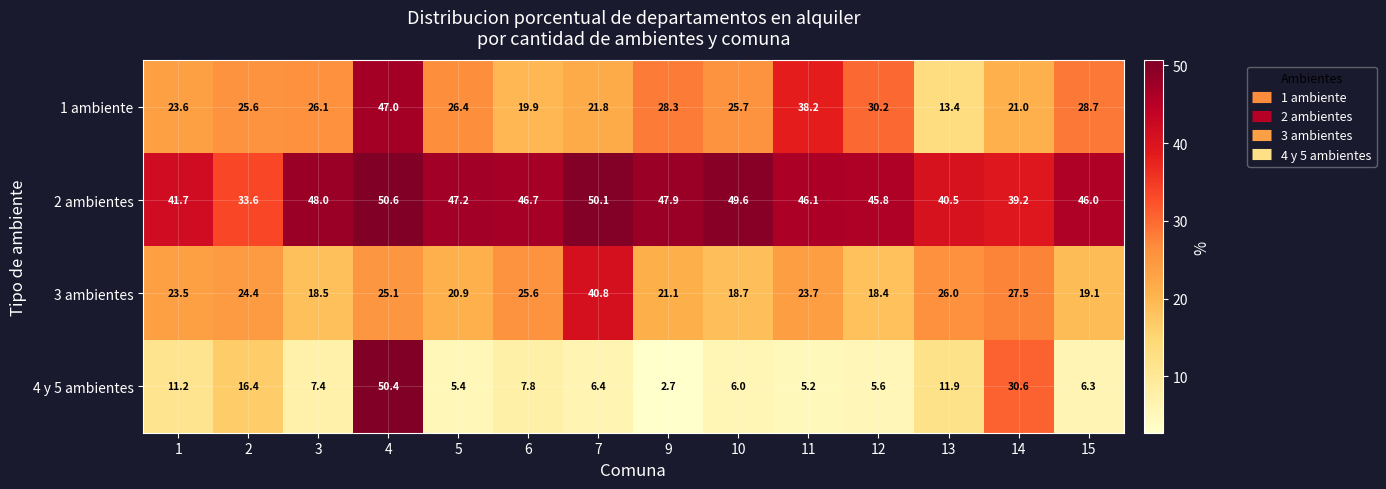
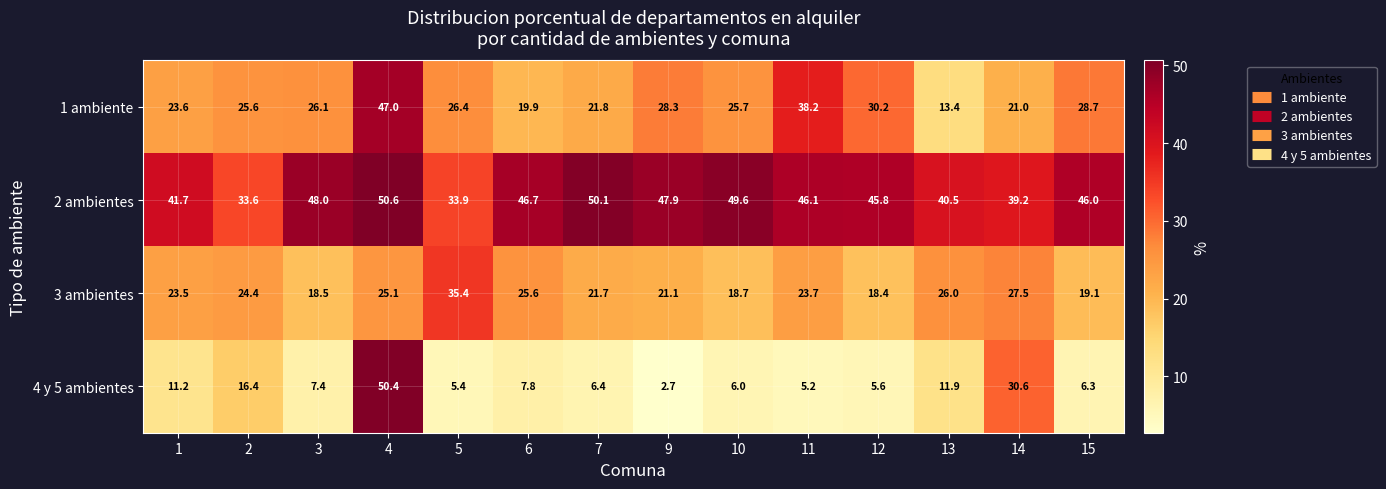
  {
    "1 ambiente": {
      "1": 23.6,
      "2": 25.6,
      "3": 26.1,
      "4": 47.0,
      "5": 26.4,
      "6": 19.9,
      "7": 21.8,
      "9": 28.3,
      "10": 25.7,
      "11": 38.2,
      "12": 30.2,
      "13": 13.4,
      "14": 21.0,
      "15": 28.7
    },
    "2 ambientes": {
      "1": 41.7,
      "2": 33.6,
      "3": 48.0,
      "4": 50.6,
-     "5": 47.2,
+     "5": 33.9,
      "6": 46.7,
      "7": 50.1,
      "9": 47.9,
      "10": 49.6,
      "11": 46.1,
      "12": 45.8,
      "13": 40.5,
      "14": 39.2,
      "15": 46.0
    },
    "3 ambientes": {
      "1": 23.5,
      "2": 24.4,
      "3": 18.5,
      "4": 25.1,
-     "5": 20.9,
+     "5": 35.4,
      "6": 25.6,
-     "7": 40.8,
+     "7": 21.7,
      "9": 21.1,
      "10": 18.7,
      "11": 23.7,
      "12": 18.4,
      "13": 26.0,
      "14": 27.5,
      "15": 19.1
    },
    "4 y 5 ambientes": {
      "1": 11.2,
      "2": 16.4,
      "3": 7.4,
      "4": 50.4,
      "5": 5.4,
      "6": 7.8,
      "7": 6.4,
      "9": 2.7,
      "10": 6.0,
      "11": 5.2,
      "12": 5.6,
      "13": 11.9,
      "14": 30.6,
      "15": 6.3
    }
  }
